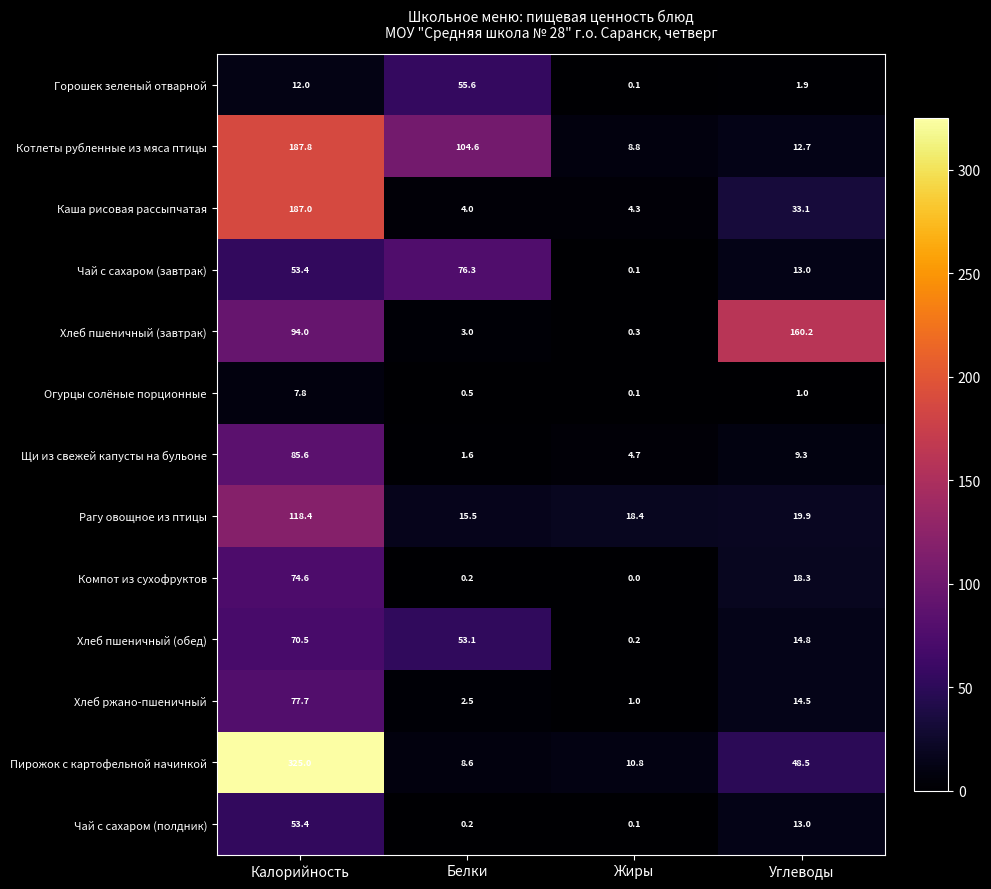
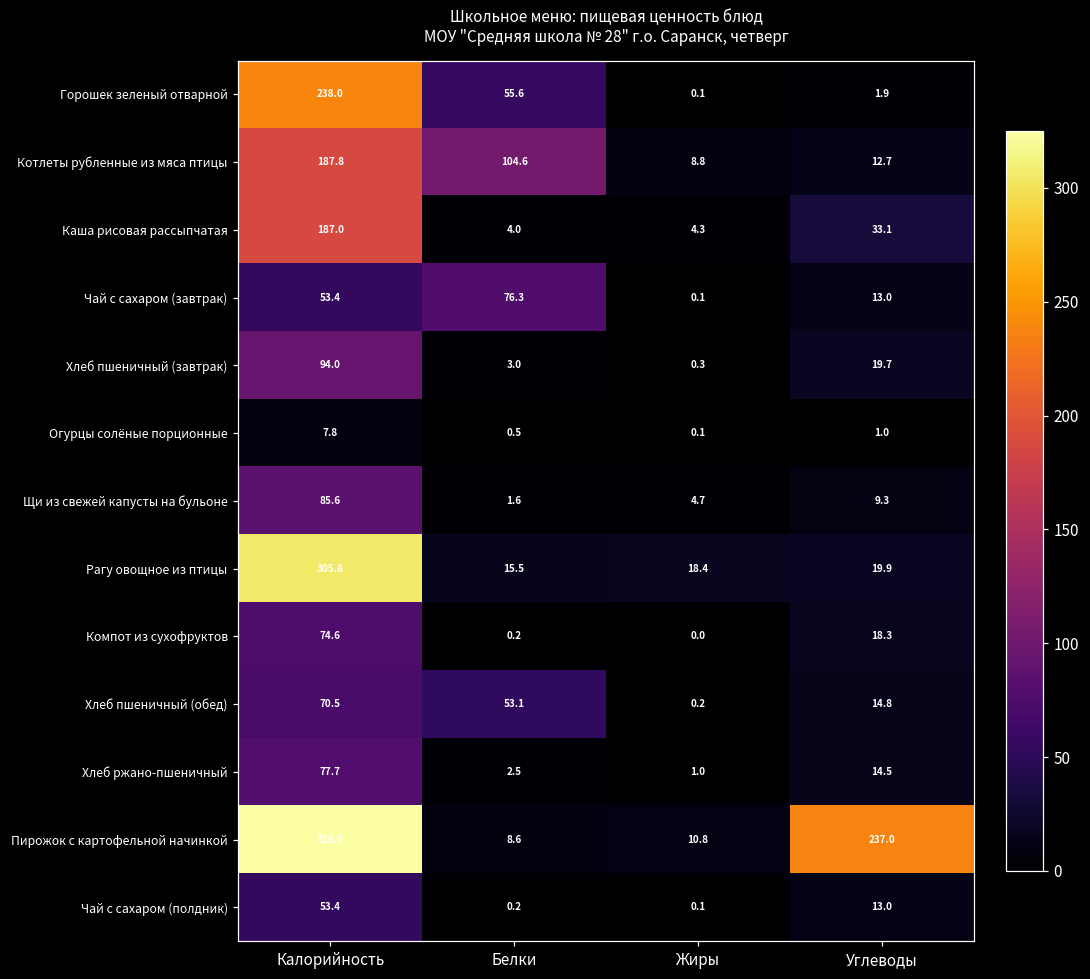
  {
    "Горошек зеленый отварной": {
-     "Калорийность": 12.0,
+     "Калорийность": 238.0,
      "Белки": 55.6,
      "Жиры": 0.1,
      "Углеводы": 1.9
    },
    "Котлеты рубленные из мяса птицы": {
      "Калорийность": 187.8,
      "Белки": 104.6,
      "Жиры": 8.8,
      "Углеводы": 12.7
    },
    "Каша рисовая рассыпчатая": {
      "Калорийность": 187.0,
      "Белки": 4.0,
      "Жиры": 4.3,
      "Углеводы": 33.1
    },
    "Чай с сахаром (завтрак)": {
      "Калорийность": 53.4,
      "Белки": 76.3,
      "Жиры": 0.1,
      "Углеводы": 13.0
    },
    "Хлеб пшеничный (завтрак)": {
      "Калорийность": 94.0,
      "Белки": 3.0,
      "Жиры": 0.3,
-     "Углеводы": 160.2
+     "Углеводы": 19.7
    },
    "Огурцы солёные порционные": {
      "Калорийность": 7.8,
      "Белки": 0.5,
      "Жиры": 0.1,
      "Углеводы": 1.0
    },
    "Щи из свежей капусты на бульоне": {
      "Калорийность": 85.6,
      "Белки": 1.6,
      "Жиры": 4.7,
      "Углеводы": 9.3
    },
    "Рагу овощное из птицы": {
-     "Калорийность": 118.4,
+     "Калорийность": 305.8,
      "Белки": 15.5,
      "Жиры": 18.4,
      "Углеводы": 19.9
    },
    "Компот из сухофруктов": {
      "Калорийность": 74.6,
      "Белки": 0.2,
      "Жиры": 0.0,
      "Углеводы": 18.3
    },
    "Хлеб пшеничный (обед)": {
      "Калорийность": 70.5,
      "Белки": 53.1,
      "Жиры": 0.2,
      "Углеводы": 14.8
    },
    "Хлеб ржано-пшеничный": {
      "Калорийность": 77.7,
      "Белки": 2.5,
      "Жиры": 1.0,
      "Углеводы": 14.5
    },
    "Пирожок с картофельной начинкой": {
      "Калорийность": 325.0,
      "Белки": 8.6,
      "Жиры": 10.8,
-     "Углеводы": 48.5
+     "Углеводы": 237.0
    },
    "Чай с сахаром (полдник)": {
      "Калорийность": 53.4,
      "Белки": 0.2,
      "Жиры": 0.1,
      "Углеводы": 13.0
    }
  }
